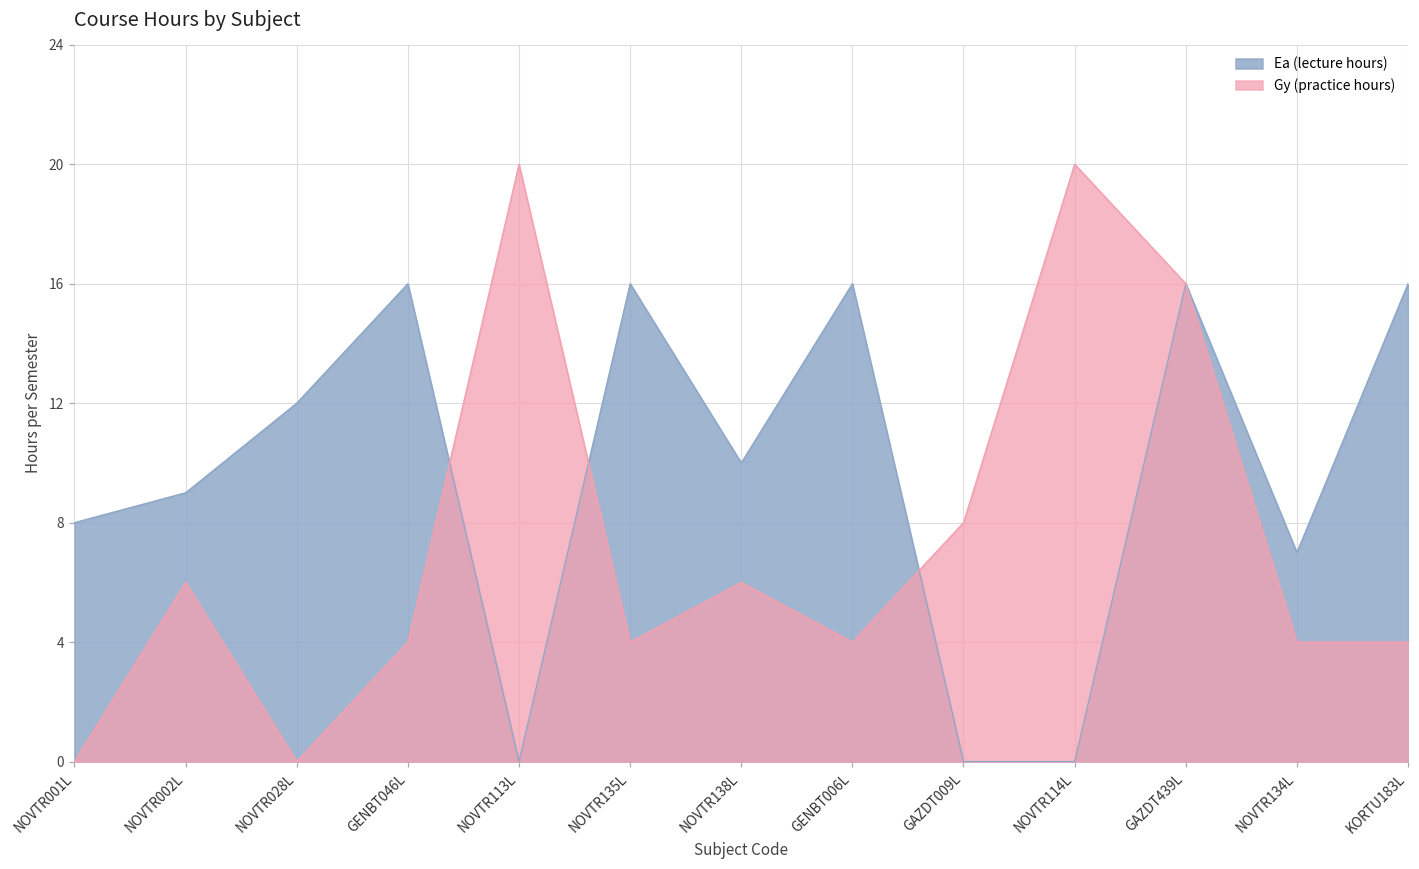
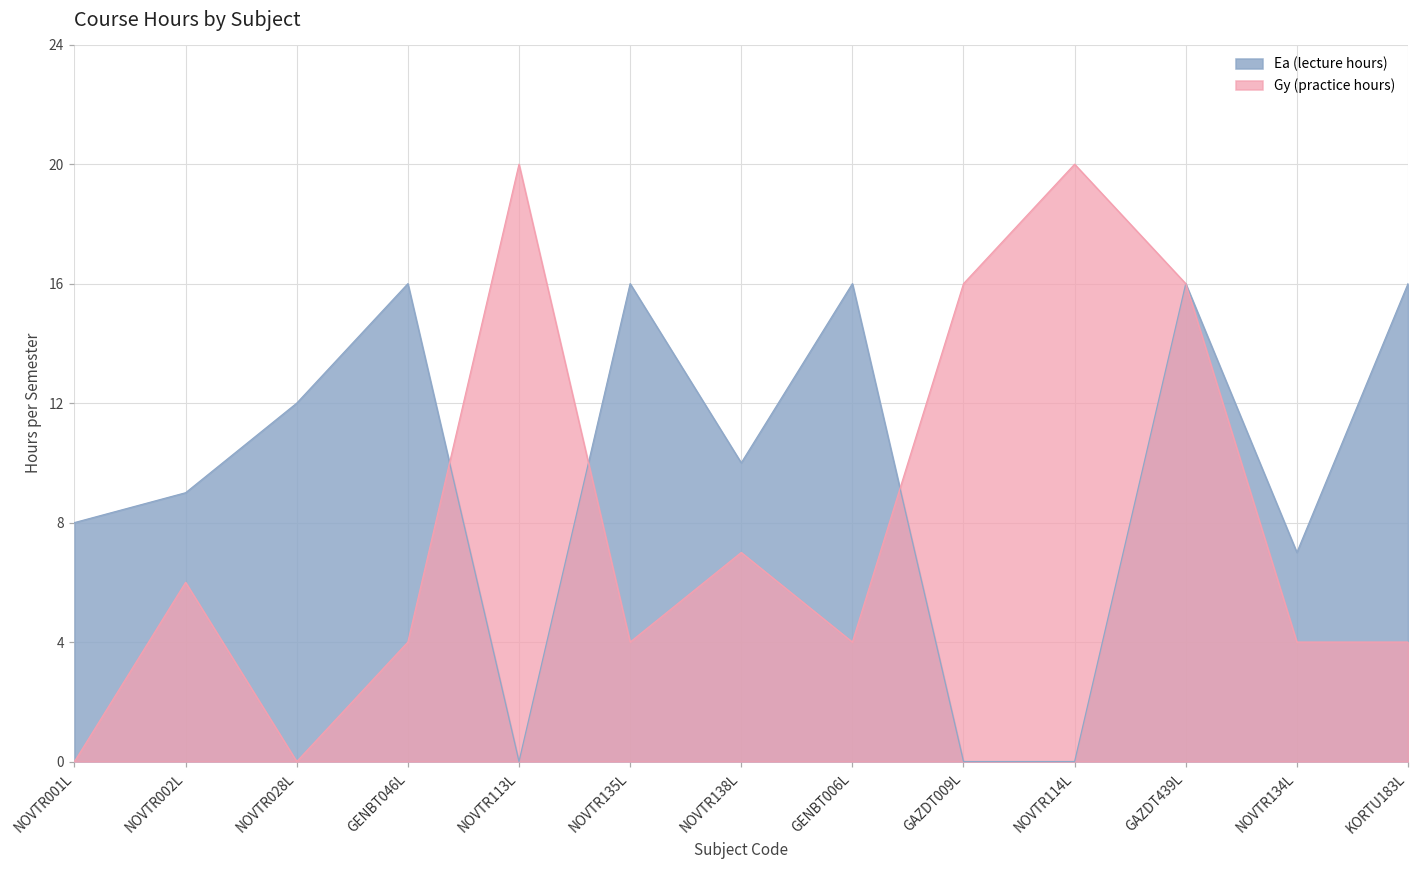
  {
    "Ea (lecture hours)": {
      "NOVTR001L": 8,
      "NOVTR002L": 9,
      "NOVTR028L": 12,
      "GENBT046L": 16,
      "NOVTR113L": 0,
      "NOVTR135L": 16,
      "NOVTR138L": 10,
      "GENBT006L": 16,
      "GAZDT009L": 0,
      "NOVTR114L": 0,
      "NOVTR134L": 7,
      "KORTU183L": 16
    },
    "Gy (practice hours)": {
      "NOVTR001L": 0,
      "NOVTR002L": 6,
      "NOVTR028L": 0,
      "GENBT046L": 4,
      "NOVTR113L": 20,
      "NOVTR135L": 4,
-     "NOVTR138L": 6,
+     "NOVTR138L": 7,
      "GENBT006L": 4,
-     "GAZDT009L": 8,
+     "GAZDT009L": 16,
      "NOVTR114L": 20,
      "NOVTR134L": 4,
      "KORTU183L": 4
    }
  }
